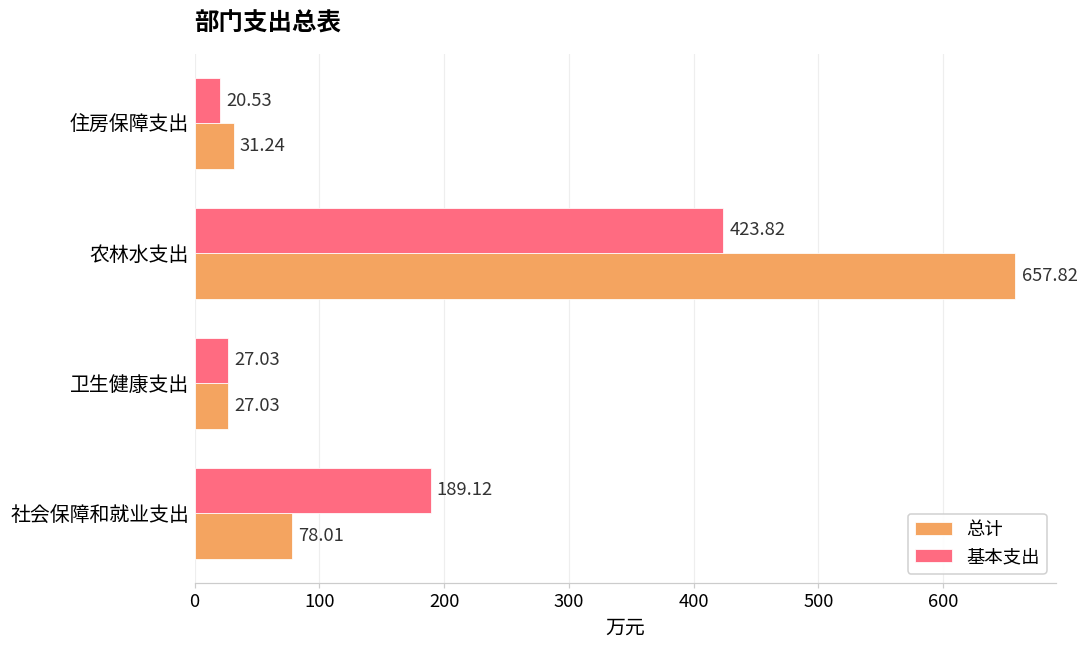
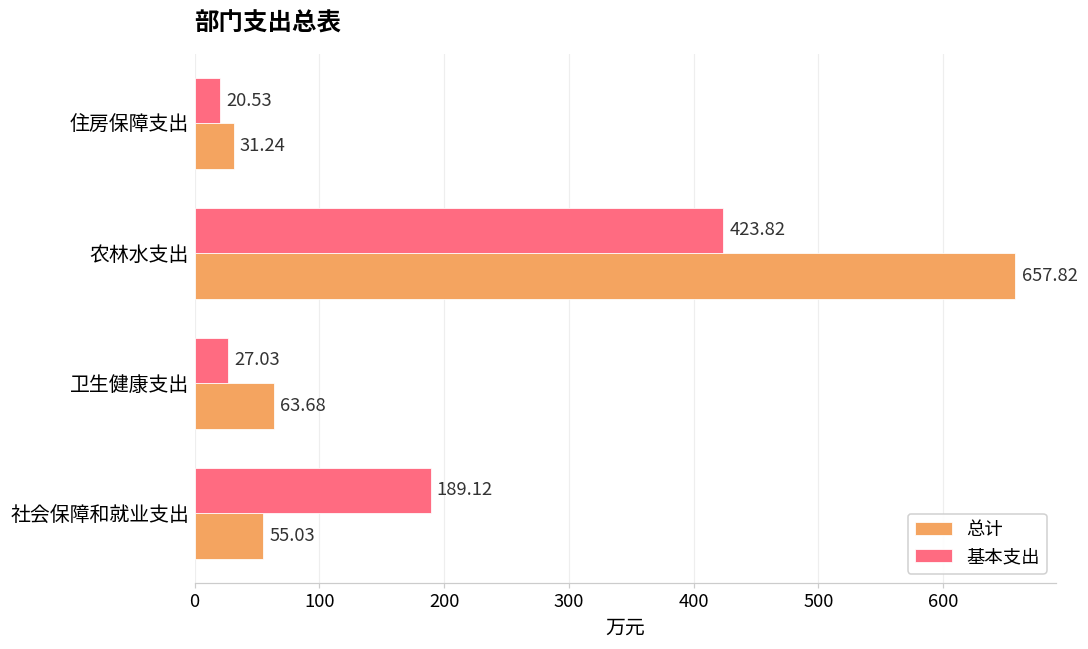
  {
    "总计": {
      "住房保障支出": 31.24,
      "农林水支出": 657.82,
-     "卫生健康支出": 27.03,
-     "社会保障和就业支出": 78.01
+     "卫生健康支出": 63.68,
+     "社会保障和就业支出": 55.03
    },
    "基本支出": {
      "住房保障支出": 20.53,
      "农林水支出": 423.82,
      "卫生健康支出": 27.03,
      "社会保障和就业支出": 189.12
    }
  }
